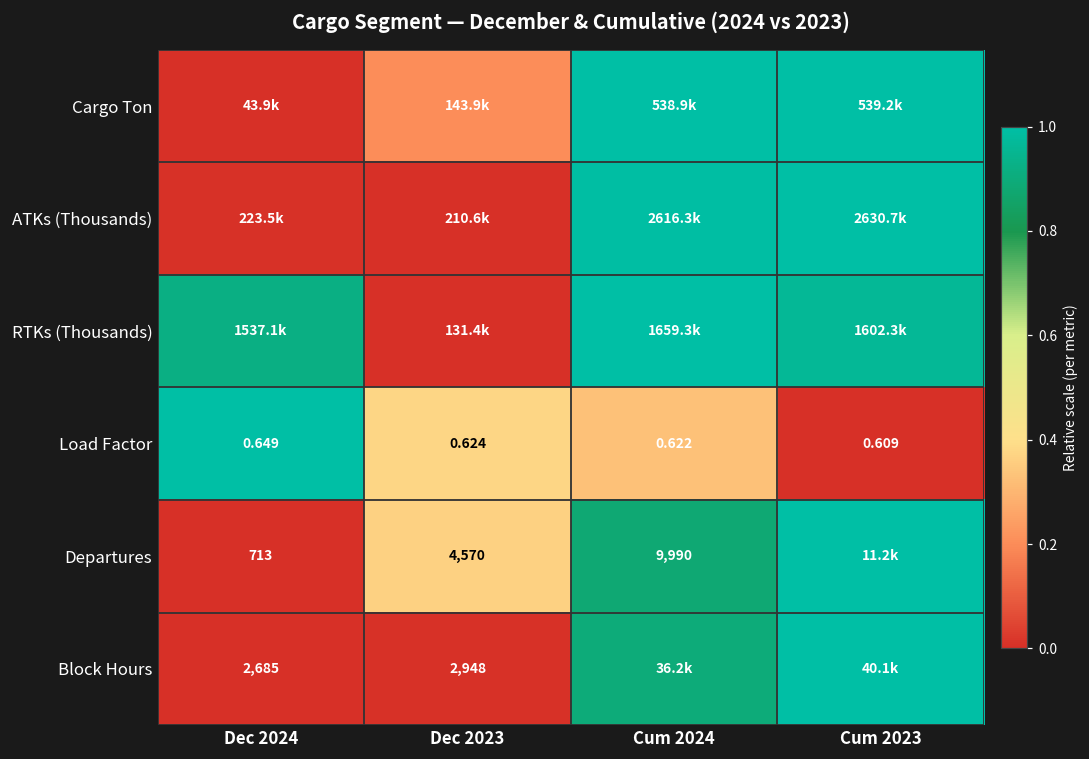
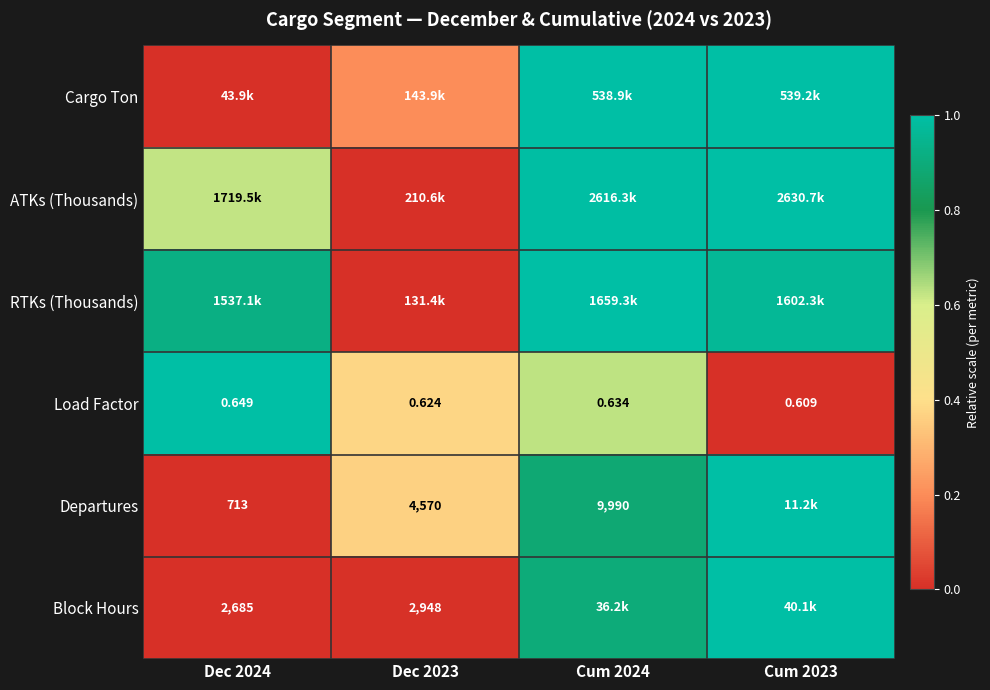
  {
    "Cargo Ton": {
      "Dec 2024": "43.9k",
      "Dec 2023": "143.9k",
      "Cum 2024": "538.9k",
      "Cum 2023": "539.2k"
    },
    "ATKs (Thousands)": {
-     "Dec 2024": "223.5k",
+     "Dec 2024": "1719.5k",
      "Dec 2023": "210.6k",
      "Cum 2024": "2616.3k",
      "Cum 2023": "2630.7k"
    },
    "RTKs (Thousands)": {
      "Dec 2024": "1537.1k",
      "Dec 2023": "131.4k",
      "Cum 2024": "1659.3k",
      "Cum 2023": "1602.3k"
    },
    "Load Factor": {
      "Dec 2024": "0.649",
      "Dec 2023": "0.624",
-     "Cum 2024": "0.622",
+     "Cum 2024": "0.634",
      "Cum 2023": "0.609"
    },
    "Departures": {
      "Dec 2024": "713",
      "Dec 2023": "4,570",
      "Cum 2024": "9,990",
      "Cum 2023": "11.2k"
    },
    "Block Hours": {
      "Dec 2024": "2,685",
      "Dec 2023": "2,948",
      "Cum 2024": "36.2k",
      "Cum 2023": "40.1k"
    }
  }
